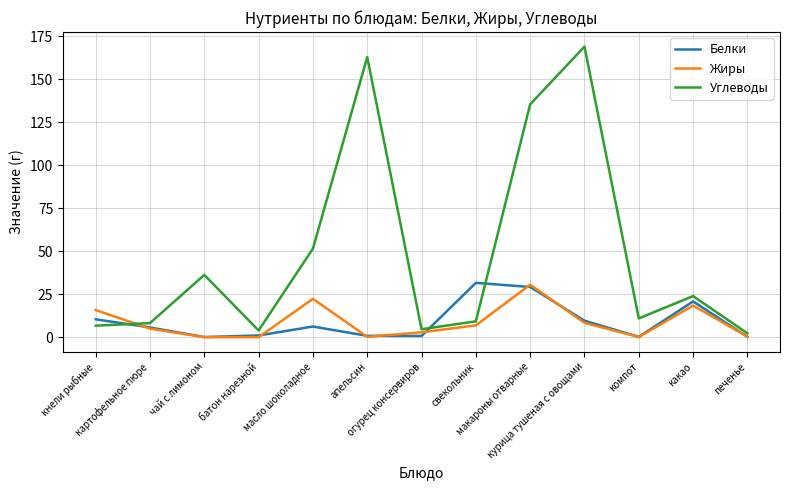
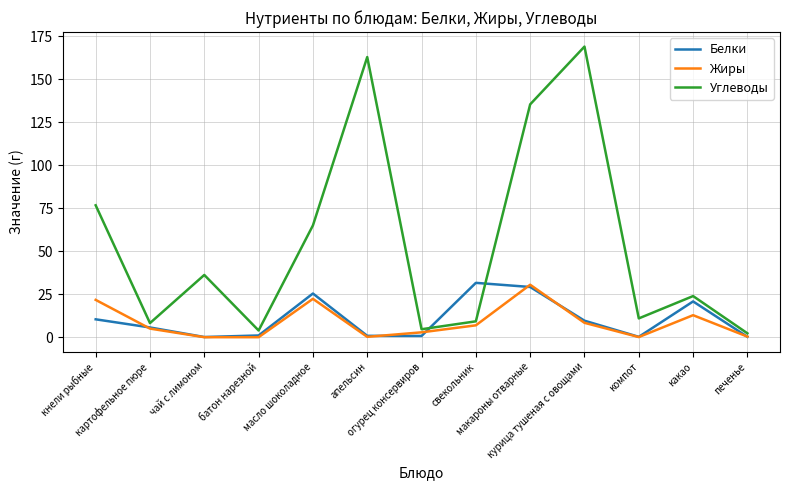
  {
    "Белки": {
      "кнели рыбные": 10,
-     "масло шоколадное": 6,
+     "масло шоколадное": 25,
      "огурец консервиров": 1,
      "свекольник": 32,
      "какао": 21
    },
    "Жиры": {
-     "кнели рыбные": 16,
+     "кнели рыбные": 22,
      "масло шоколадное": 22,
      "огурец консервиров": 3,
      "свекольник": 7,
-     "какао": 18
+     "какао": 13
    },
    "Углеводы": {
-     "кнели рыбные": 7,
+     "кнели рыбные": 77,
      "картофельное пюре": 8,
      "чай с лимоном": 36,
      "батон нарезной": 4,
-     "масло шоколадное": 52,
+     "масло шоколадное": 65,
      "апельсин": 163,
      "огурец консервиров": 5,
      "свекольник": 9,
      "макароны отварные": 135,
      "курица тушеная с овощами": 169,
      "компот": 11,
      "какао": 24,
      "печенье": 2
    }
  }
